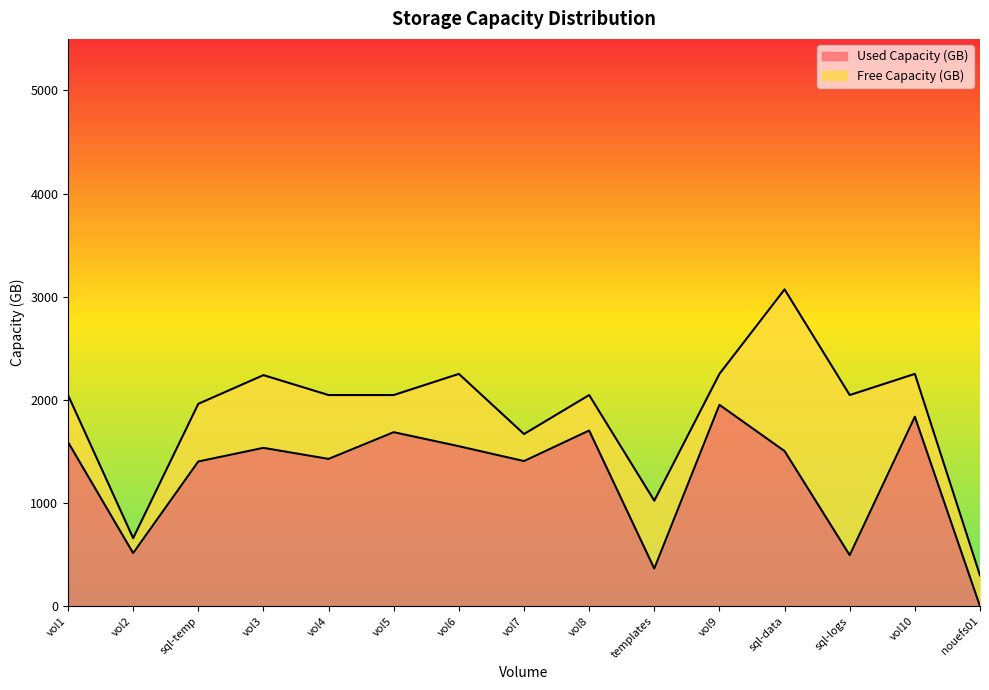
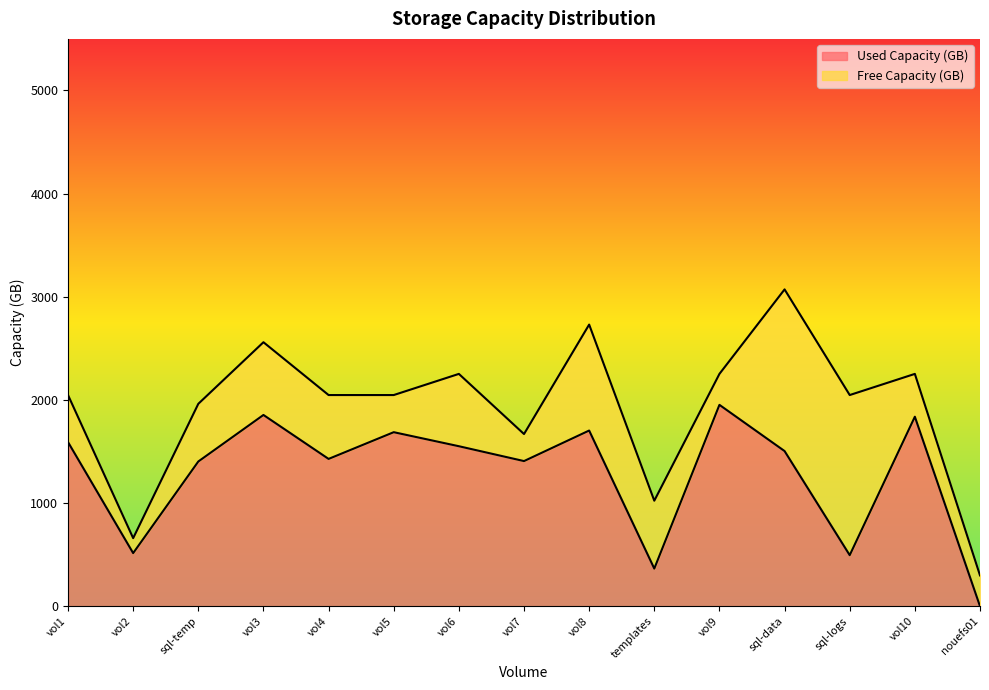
  {
    "Used Capacity (GB)": {
      "vol1": 1590,
      "vol2": 520,
      "sql-temp": 1400,
-     "vol3": 1540,
+     "vol3": 1860,
      "vol4": 1430,
      "vol5": 1690,
      "vol6": 1550,
      "vol7": 1410,
      "vol8": 1700,
      "templates": 370,
      "vol9": 1950,
      "sql-data": 1510,
      "sql-logs": 500,
      "vol10": 1840,
      "nouefs01": 0
    },
    "Free Capacity (GB)": {
      "vol1": 460,
      "vol2": 150,
      "sql-temp": 560,
      "vol3": 710,
      "vol4": 620,
      "vol5": 360,
      "vol6": 700,
      "vol7": 260,
-     "vol8": 340,
+     "vol8": 1030,
      "templates": 660,
      "vol9": 300,
      "sql-data": 1570,
      "sql-logs": 1550,
      "vol10": 420,
      "nouefs01": 300
    }
  }
